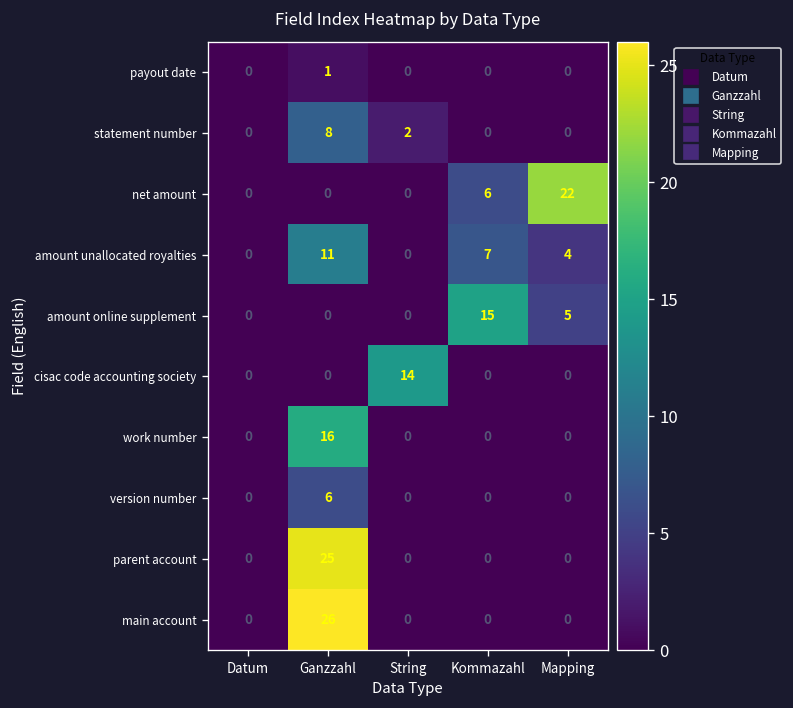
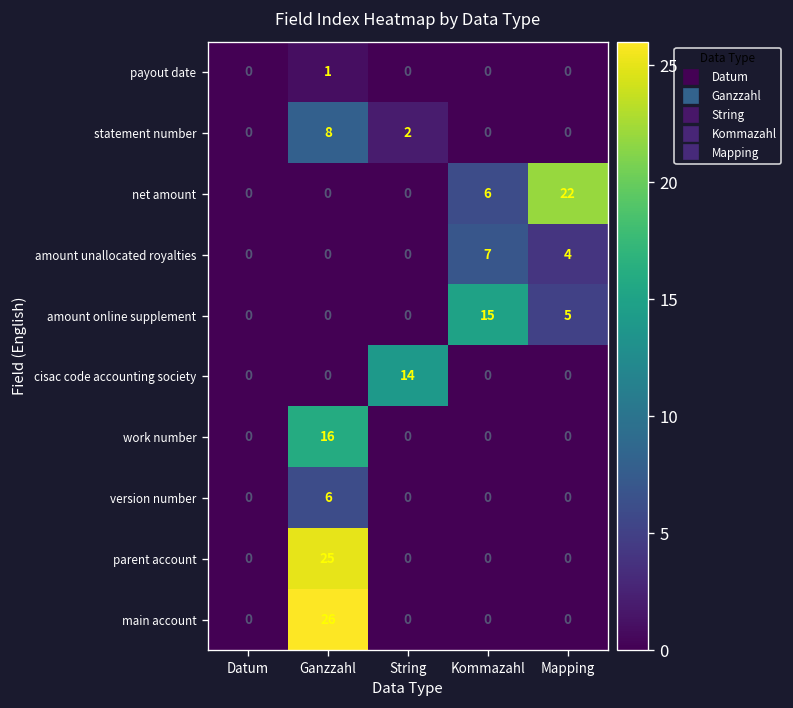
  {
    "payout date": {
      "Datum": 0,
      "Ganzzahl": 1,
      "String": 0,
      "Kommazahl": 0,
      "Mapping": 0
    },
    "statement number": {
      "Datum": 0,
      "Ganzzahl": 8,
      "String": 2,
      "Kommazahl": 0,
      "Mapping": 0
    },
    "net amount": {
      "Datum": 0,
      "Ganzzahl": 0,
      "String": 0,
      "Kommazahl": 6,
      "Mapping": 22
    },
    "amount unallocated royalties": {
      "Datum": 0,
-     "Ganzzahl": 11,
+     "Ganzzahl": 0,
      "String": 0,
      "Kommazahl": 7,
      "Mapping": 4
    },
    "amount online supplement": {
      "Datum": 0,
      "Ganzzahl": 0,
      "String": 0,
      "Kommazahl": 15,
      "Mapping": 5
    },
    "cisac code accounting society": {
      "Datum": 0,
      "Ganzzahl": 0,
      "String": 14,
      "Kommazahl": 0,
      "Mapping": 0
    },
    "work number": {
      "Datum": 0,
      "Ganzzahl": 16,
      "String": 0,
      "Kommazahl": 0,
      "Mapping": 0
    },
    "version number": {
      "Datum": 0,
      "Ganzzahl": 6,
      "String": 0,
      "Kommazahl": 0,
      "Mapping": 0
    },
    "parent account": {
      "Datum": 0,
      "String": 0,
      "Kommazahl": 0,
      "Mapping": 0
    },
    "main account": {
      "Datum": 0,
      "String": 0,
      "Kommazahl": 0,
      "Mapping": 0
    }
  }
